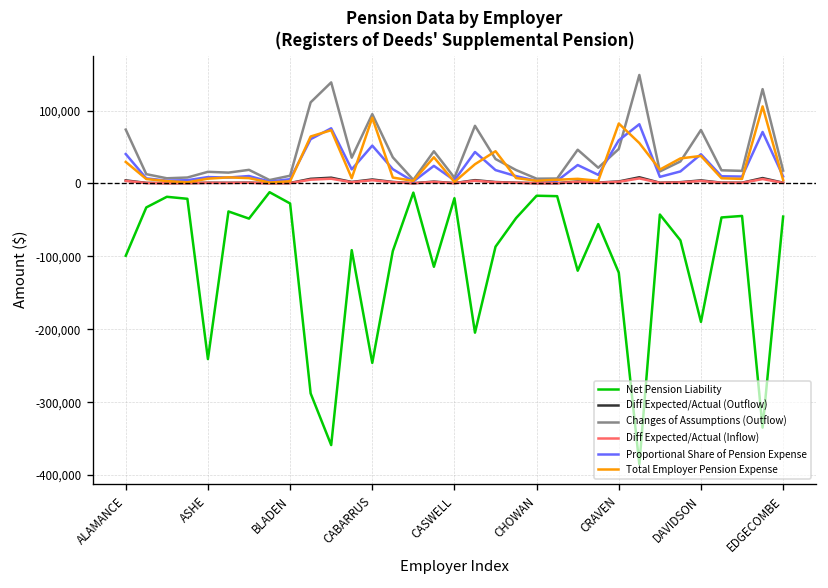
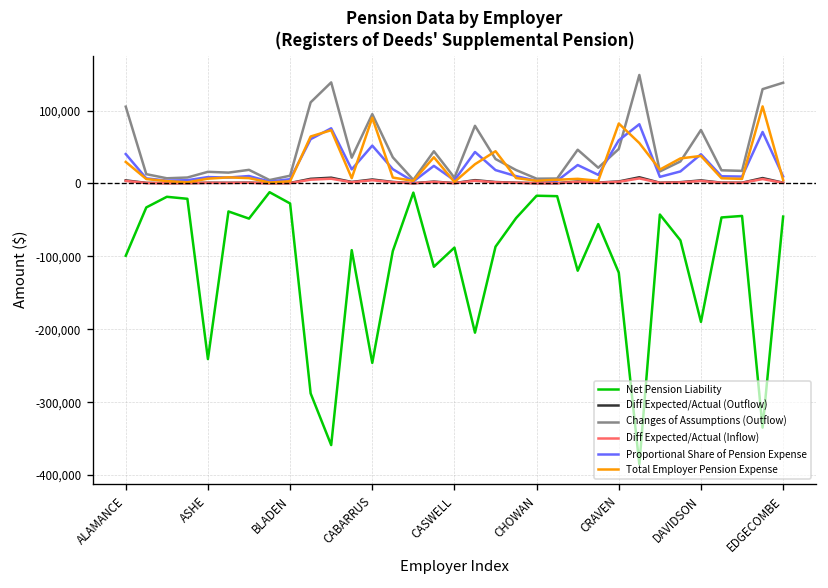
  {
    "Net Pension Liability": {
      "ALAMANCE": "-100,000",
      "ASHE": "-240,000",
      "BLADEN": "-30,000",
      "CABARRUS": "-250,000",
-     "CASWELL": "-20,000",
+     "CASWELL": "-90,000",
      "CHOWAN": "-20,000",
      "CRAVEN": "-120,000",
      "DAVIDSON": "-190,000",
      "EDGECOMBE": "-50,000"
    },
    "Changes of Assumptions (Outflow)": {
-     "ALAMANCE": "70,000",
+     "ALAMANCE": "110,000",
      "ASHE": "20,000",
      "BLADEN": "10,000",
      "CABARRUS": "100,000",
      "CRAVEN": "50,000",
      "DAVIDSON": "70,000",
-     "EDGECOMBE": "20,000"
+     "EDGECOMBE": "140,000"
    },
    "Proportional Share of Pension Expense": {
      "ALAMANCE": "40,000",
      "CABARRUS": "50,000",
      "CRAVEN": "60,000",
      "EDGECOMBE": "10,000"
    },
    "Total Employer Pension Expense": {
      "ALAMANCE": "30,000",
      "CABARRUS": "90,000",
      "CRAVEN": "80,000"
    }
  }
